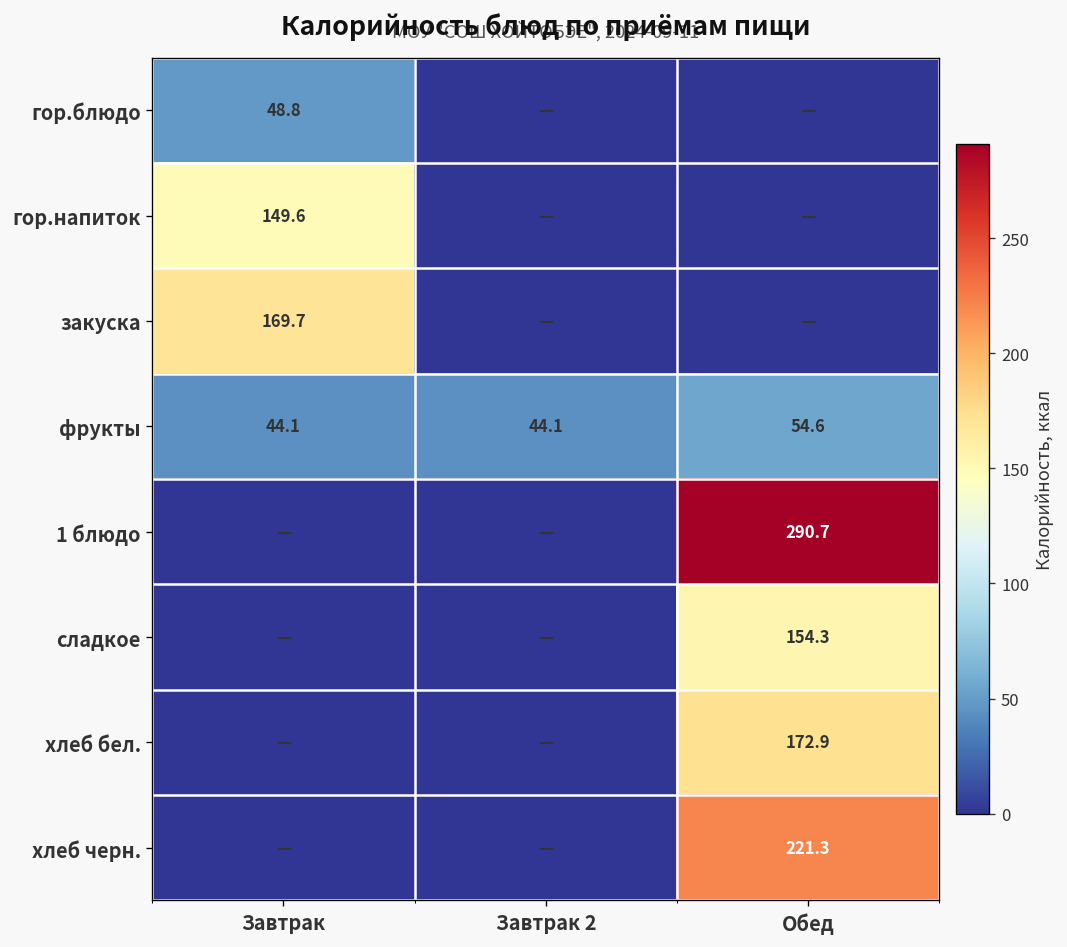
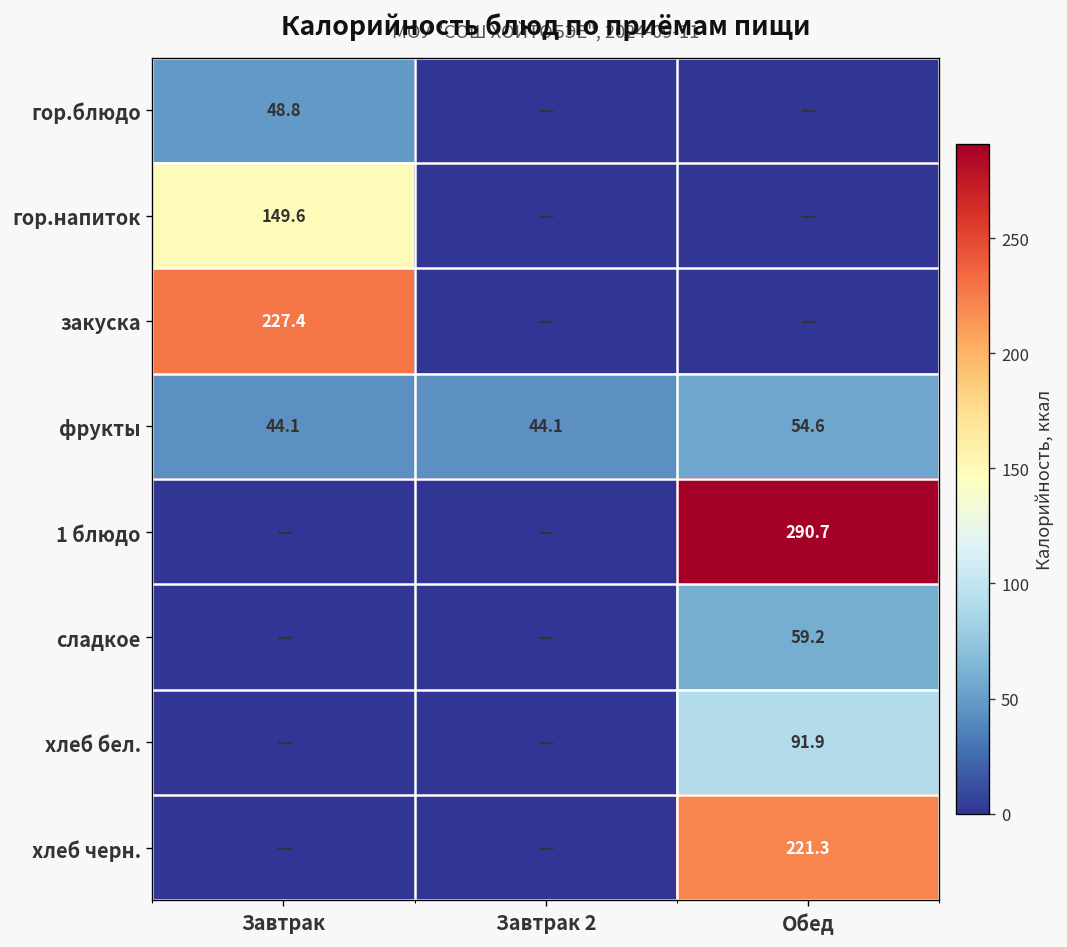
  {
    "гор.блюдо": {
      "Завтрак": 48.8
    },
    "гор.напиток": {
      "Завтрак": 149.6
    },
    "закуска": {
-     "Завтрак": 169.7
+     "Завтрак": 227.4
    },
    "фрукты": {
      "Завтрак": 44.1,
      "Завтрак 2": 44.1,
      "Обед": 54.6
    },
    "1 блюдо": {
      "Обед": 290.7
    },
    "сладкое": {
-     "Обед": 154.3
+     "Обед": 59.2
    },
    "хлеб бел.": {
-     "Обед": 172.9
+     "Обед": 91.9
    },
    "хлеб черн.": {
      "Обед": 221.3
    }
  }
